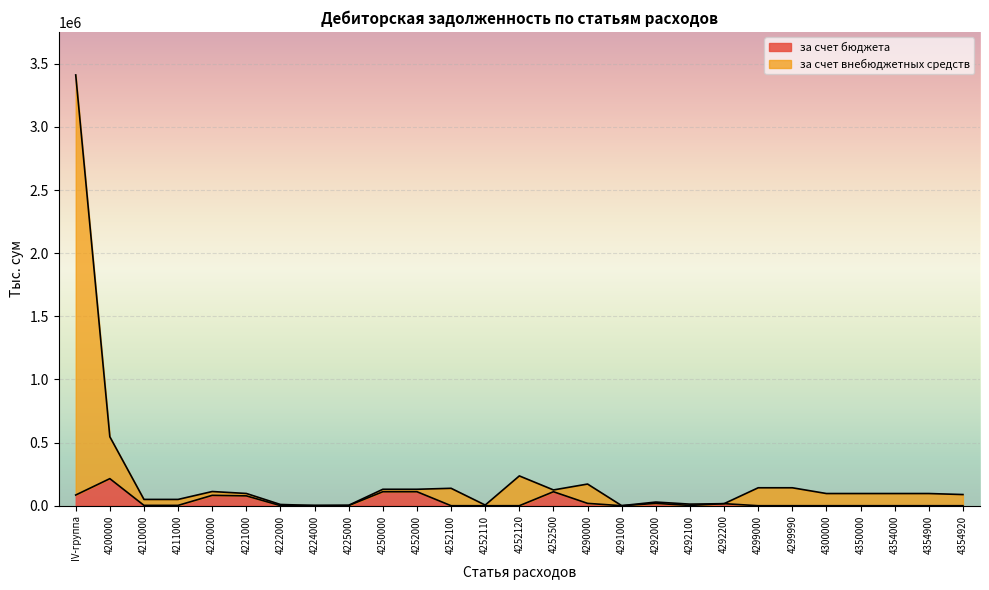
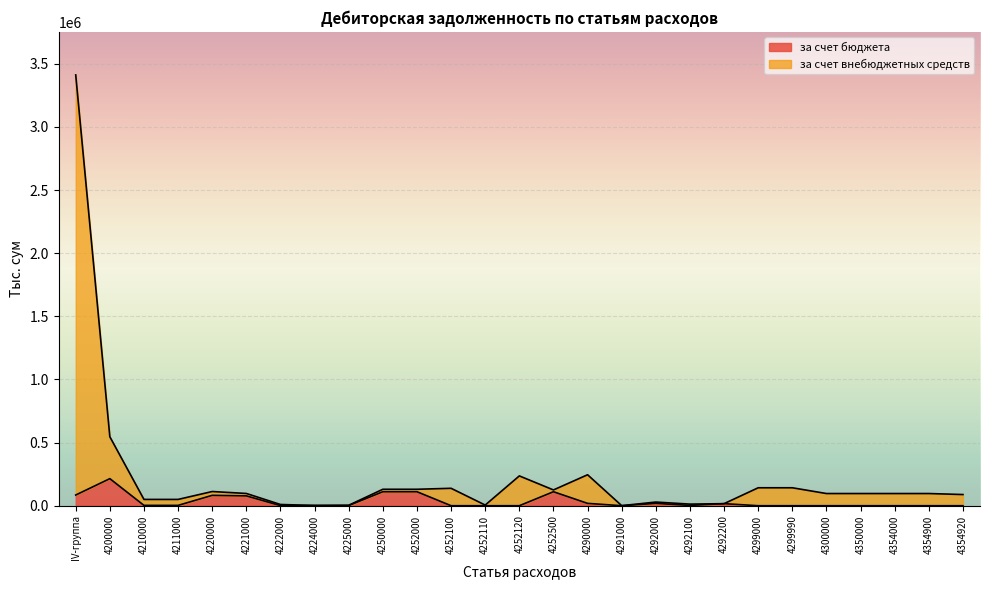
  {
    "за счет бюджета": {
      "IV-группа": 80000,
      "4200000": 210000,
      "4210000": 0,
      "4211000": 0,
      "4220000": 80000,
      "4252100": 0,
      "4252120": 0,
      "4290000": 20000,
      "4299000": 0,
      "4299990": 0,
      "4300000": 0,
      "4350000": 0,
      "4354000": 0,
      "4354900": 0,
      "4354920": 0
    },
    "за счет внебюджетных средств": {
      "IV-группа": 3330000,
      "4200000": 330000,
      "4210000": 50000,
      "4211000": 50000,
      "4220000": 30000,
      "4252100": 140000,
      "4252120": 240000,
-     "4290000": 150000,
+     "4290000": 230000,
      "4299000": 140000,
      "4299990": 140000,
      "4300000": 100000,
      "4350000": 100000,
      "4354000": 100000,
      "4354900": 100000,
      "4354920": 90000
    }
  }
